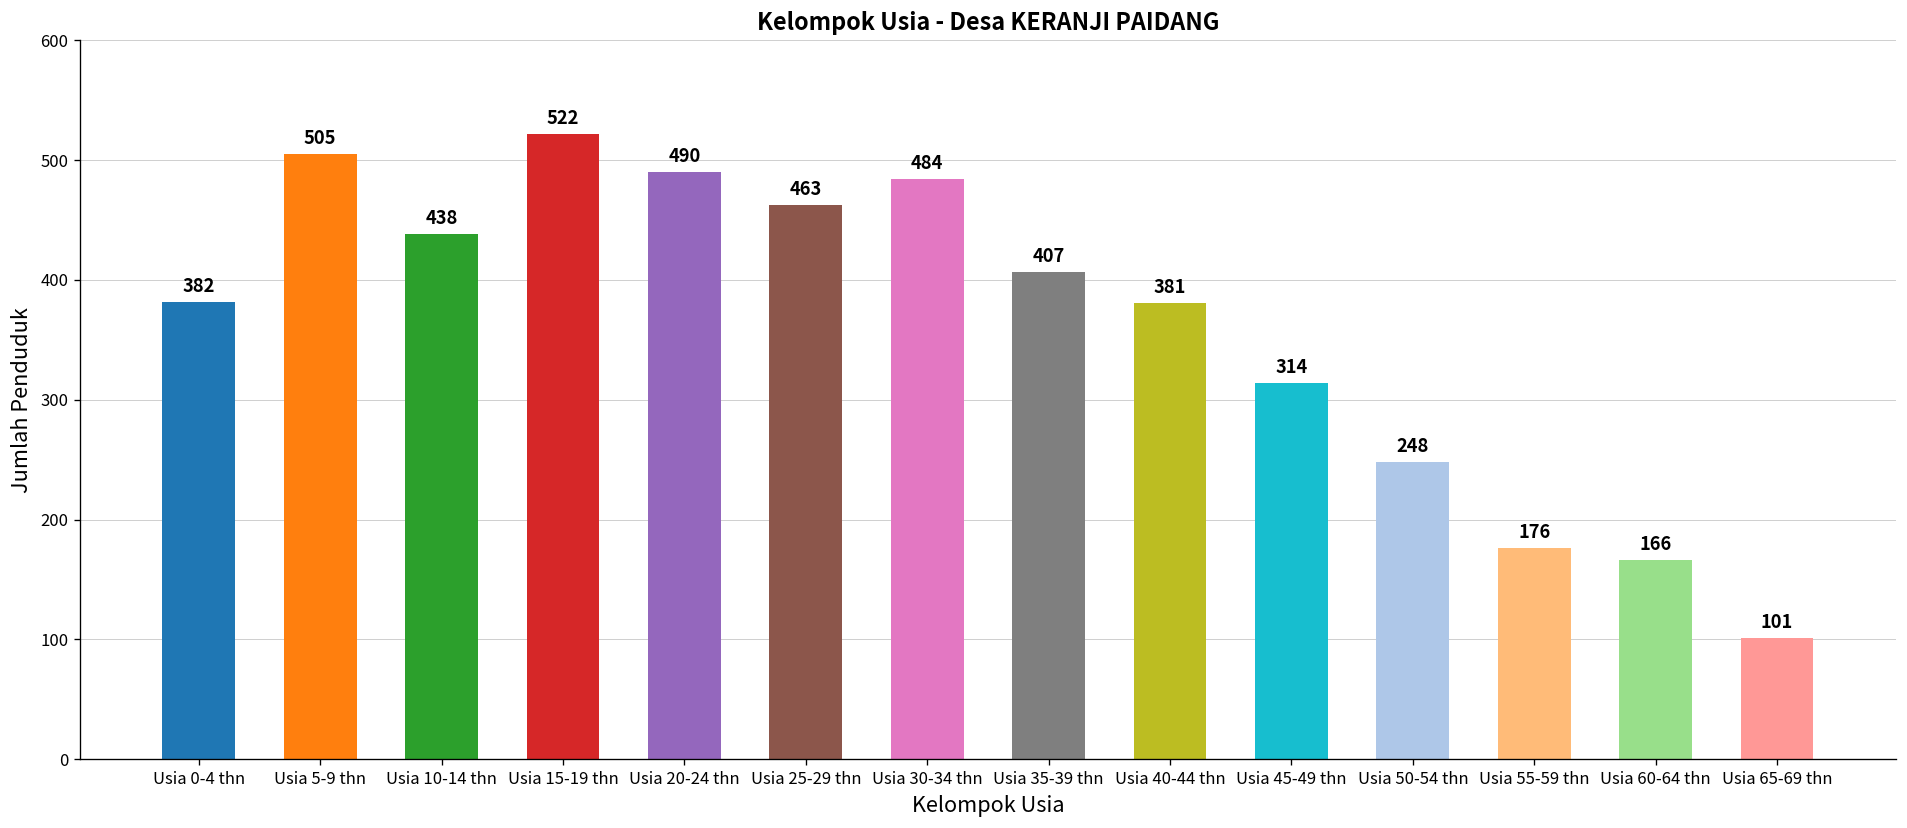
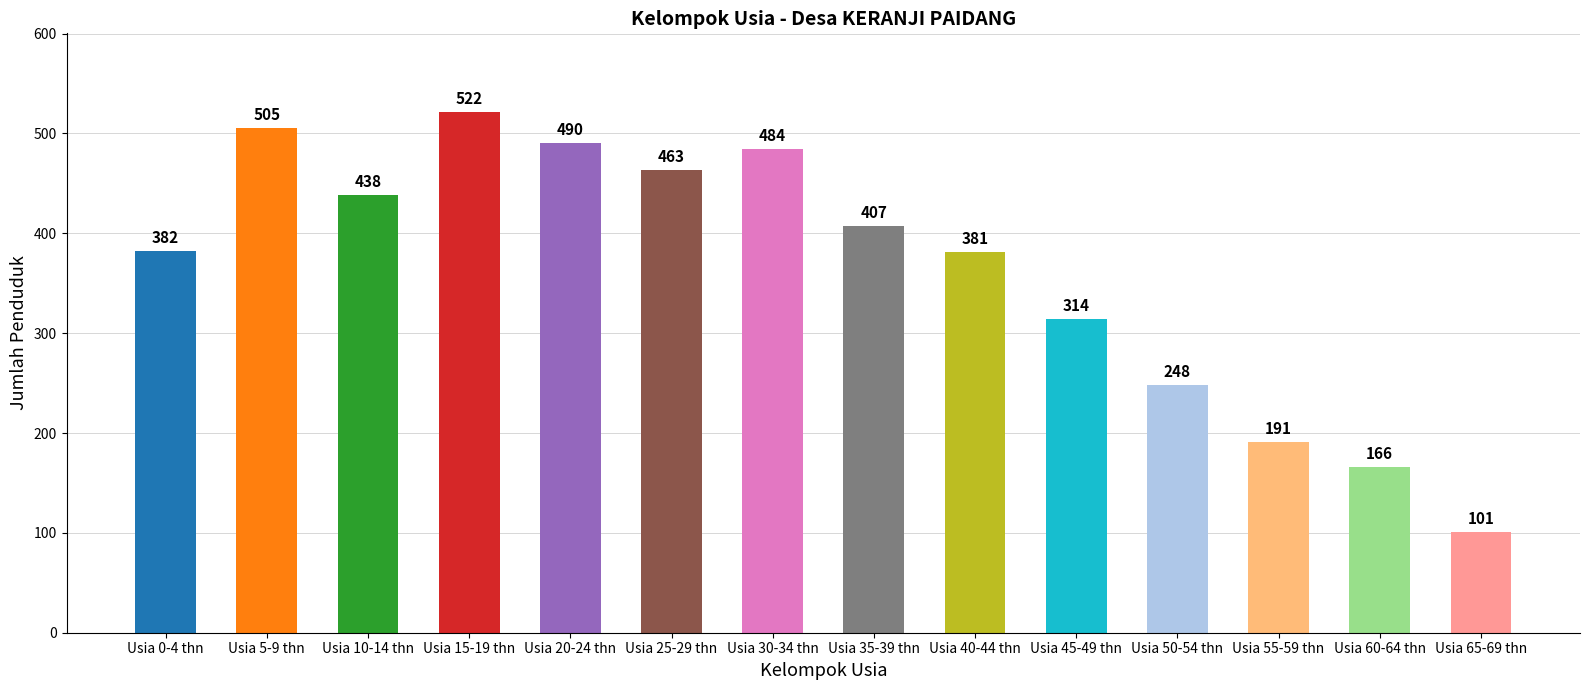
  {
    "Usia 0-4 thn": 382,
    "Usia 5-9 thn": 505,
    "Usia 10-14 thn": 438,
    "Usia 15-19 thn": 522,
    "Usia 20-24 thn": 490,
    "Usia 25-29 thn": 463,
    "Usia 30-34 thn": 484,
    "Usia 35-39 thn": 407,
    "Usia 40-44 thn": 381,
    "Usia 45-49 thn": 314,
    "Usia 50-54 thn": 248,
-   "Usia 55-59 thn": 176,
+   "Usia 55-59 thn": 191,
    "Usia 60-64 thn": 166,
    "Usia 65-69 thn": 101
  }
